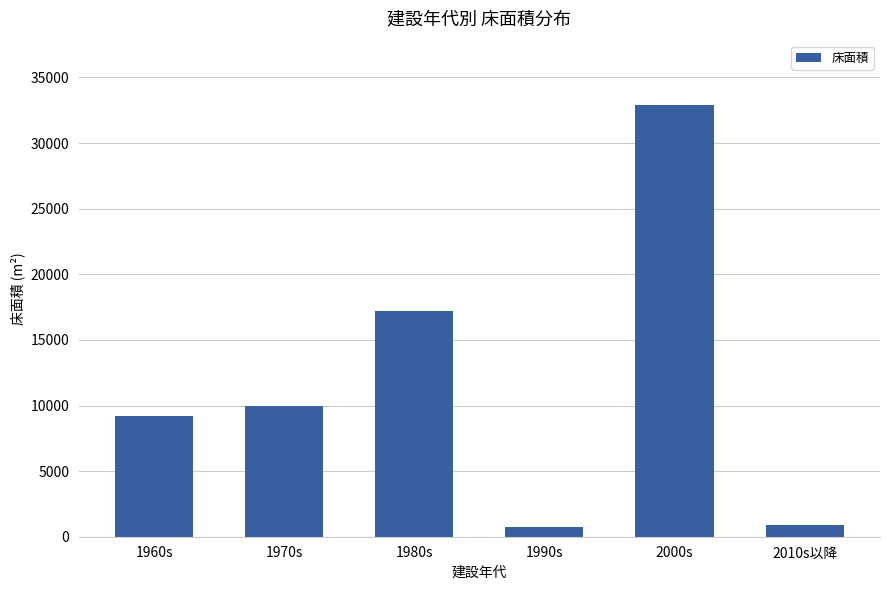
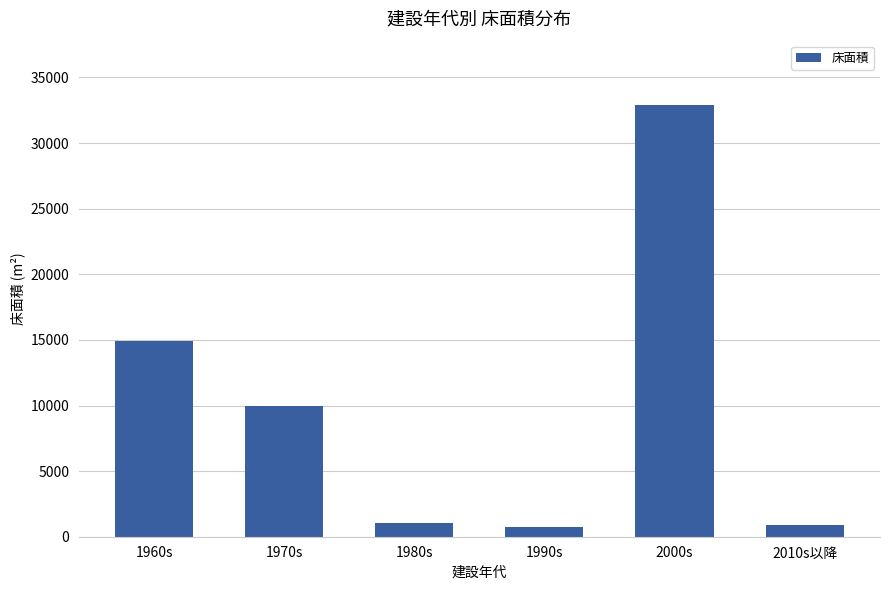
  {
-   "1960s": 9200,
+   "1960s": 14900,
    "1970s": 10000,
-   "1980s": 17200,
+   "1980s": 1000,
    "1990s": 800,
    "2000s": 32900,
    "2010s以降": 900
  }
